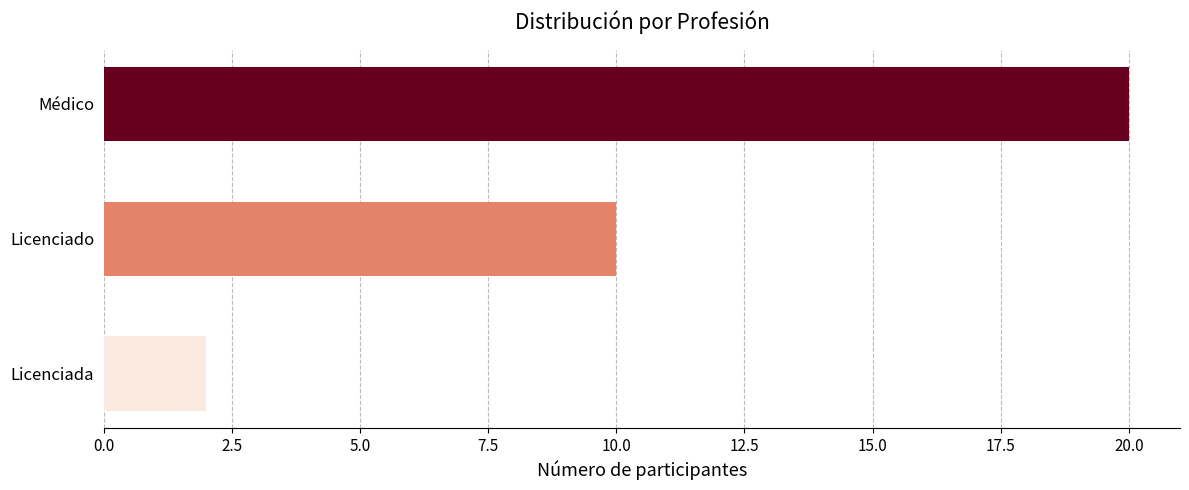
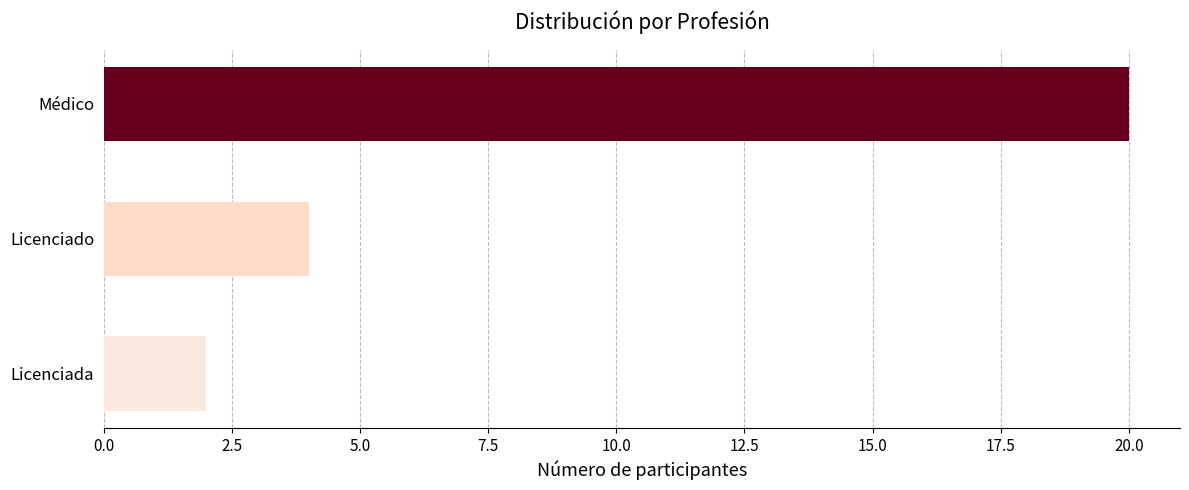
  {
    "Médico": 20,
-   "Licenciado": 10,
+   "Licenciado": 4,
    "Licenciada": 2
  }
